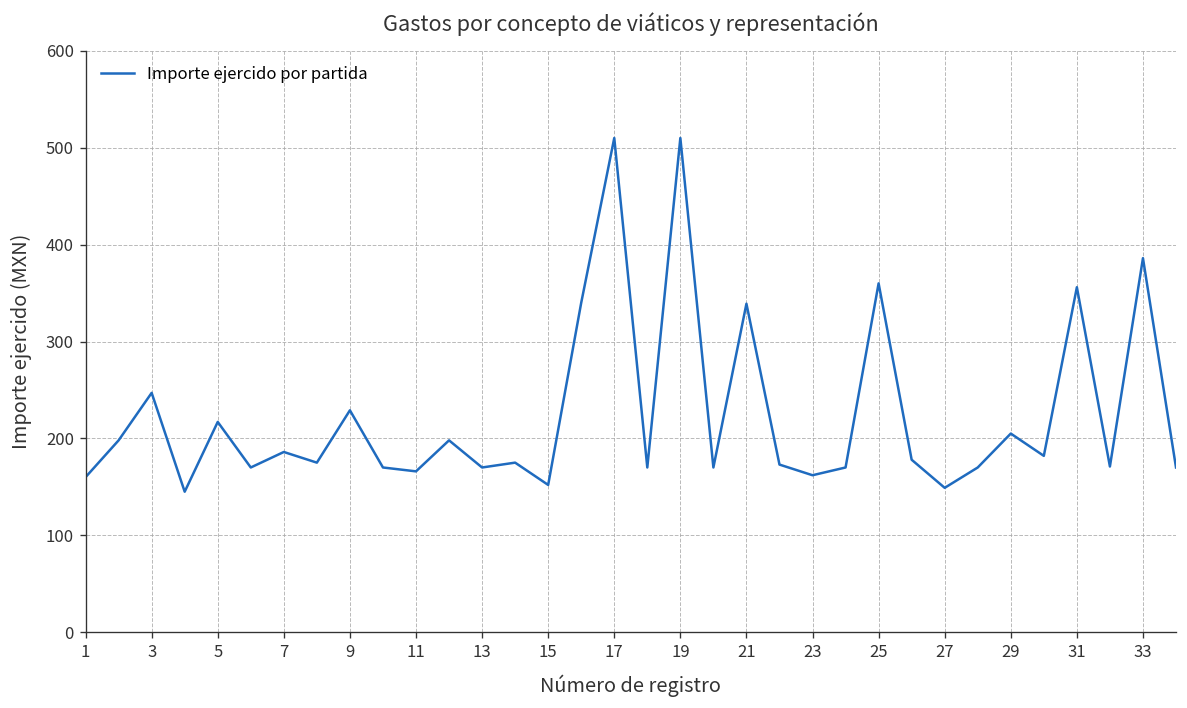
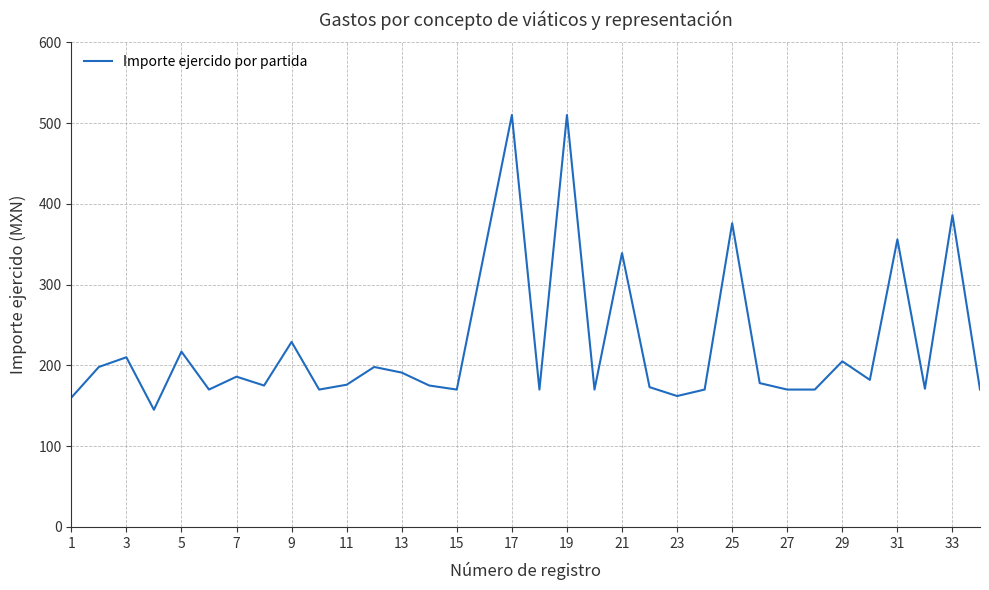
  {
    "1": 160,
-   "3": 250,
+   "3": 210,
    "5": 220,
    "7": 190,
    "9": 230,
-   "11": 170,
-   "13": 170,
-   "15": 150,
+   "11": 180,
+   "13": 190,
+   "15": 170,
    "17": 510,
    "19": 510,
    "21": 340,
    "23": 160,
-   "25": 360,
-   "27": 150,
+   "25": 380,
+   "27": 170,
    "29": 210,
    "31": 360,
    "33": 390
  }
